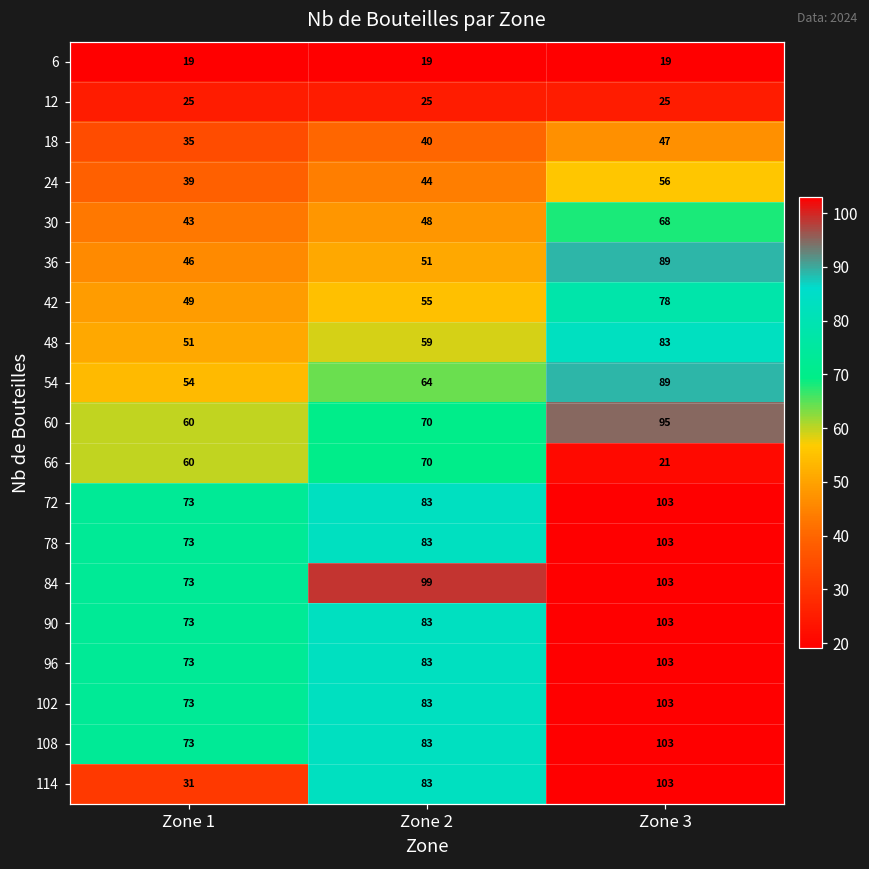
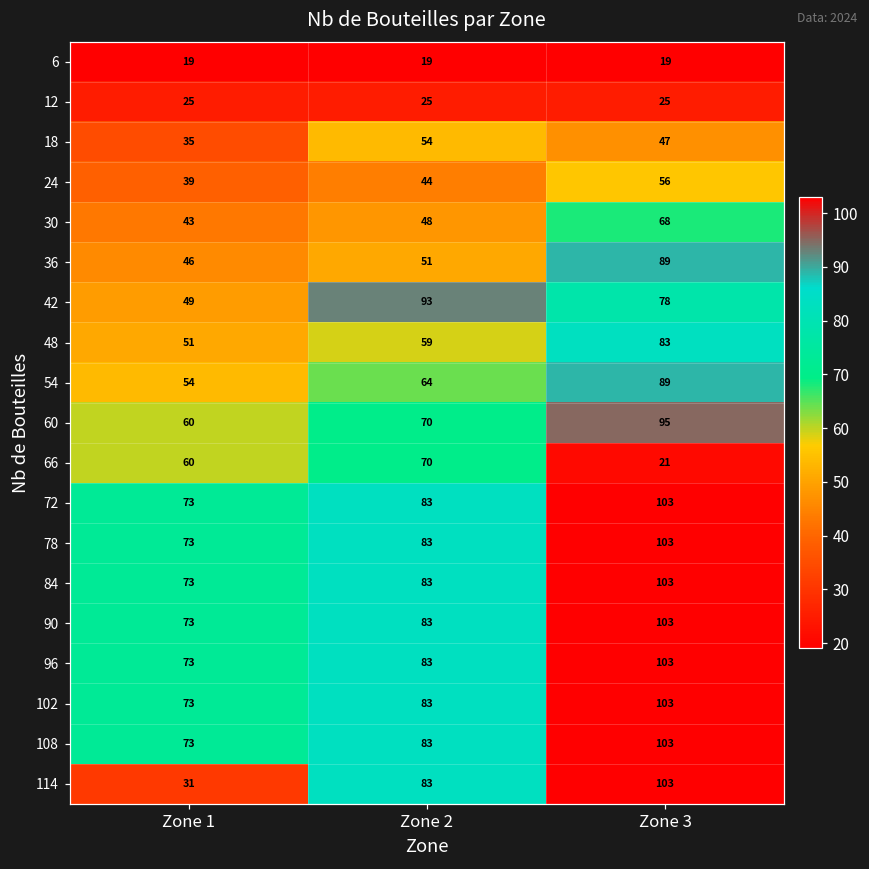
  {
    "6": {
      "Zone 1": 19,
      "Zone 2": 19,
      "Zone 3": 19
    },
    "12": {
      "Zone 1": 25,
      "Zone 2": 25,
      "Zone 3": 25
    },
    "18": {
      "Zone 1": 35,
-     "Zone 2": 40,
+     "Zone 2": 54,
      "Zone 3": 47
    },
    "24": {
      "Zone 1": 39,
      "Zone 2": 44,
      "Zone 3": 56
    },
    "30": {
      "Zone 1": 43,
      "Zone 2": 48,
      "Zone 3": 68
    },
    "36": {
      "Zone 1": 46,
      "Zone 2": 51,
      "Zone 3": 89
    },
    "42": {
      "Zone 1": 49,
-     "Zone 2": 55,
+     "Zone 2": 93,
      "Zone 3": 78
    },
    "48": {
      "Zone 1": 51,
      "Zone 2": 59,
      "Zone 3": 83
    },
    "54": {
      "Zone 1": 54,
      "Zone 2": 64,
      "Zone 3": 89
    },
    "60": {
      "Zone 1": 60,
      "Zone 2": 70,
      "Zone 3": 95
    },
    "66": {
      "Zone 1": 60,
      "Zone 2": 70,
      "Zone 3": 21
    },
    "72": {
      "Zone 1": 73,
      "Zone 2": 83,
      "Zone 3": 103
    },
    "78": {
      "Zone 1": 73,
      "Zone 2": 83,
      "Zone 3": 103
    },
    "84": {
      "Zone 1": 73,
-     "Zone 2": 99,
+     "Zone 2": 83,
      "Zone 3": 103
    },
    "90": {
      "Zone 1": 73,
      "Zone 2": 83,
      "Zone 3": 103
    },
    "96": {
      "Zone 1": 73,
      "Zone 2": 83,
      "Zone 3": 103
    },
    "102": {
      "Zone 1": 73,
      "Zone 2": 83,
      "Zone 3": 103
    },
    "108": {
      "Zone 1": 73,
      "Zone 2": 83,
      "Zone 3": 103
    },
    "114": {
      "Zone 1": 31,
      "Zone 2": 83,
      "Zone 3": 103
    }
  }
